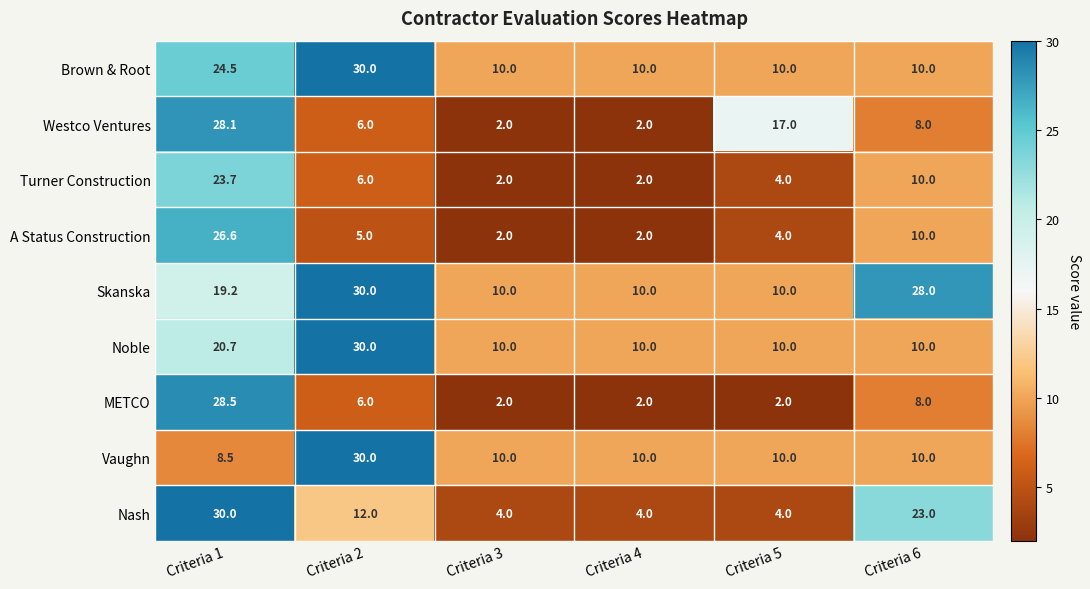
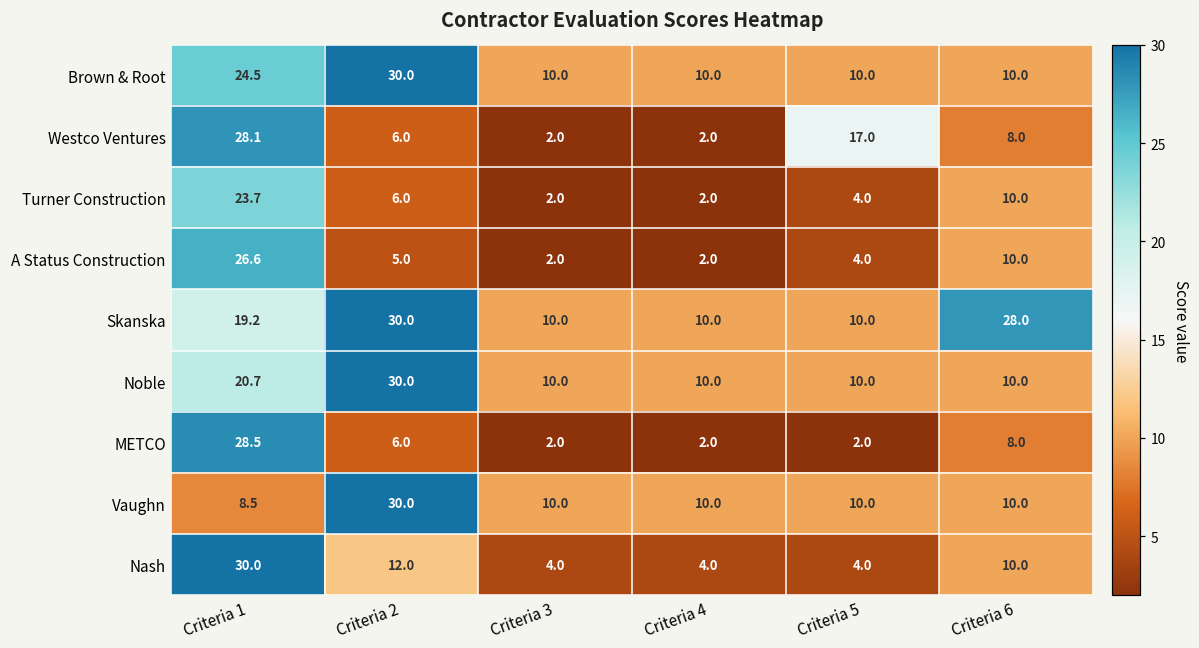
  {
    "Brown & Root": {
      "Criteria 1": 24.5,
      "Criteria 2": 30.0,
      "Criteria 3": 10.0,
      "Criteria 4": 10.0,
      "Criteria 5": 10.0,
      "Criteria 6": 10.0
    },
    "Westco Ventures": {
      "Criteria 1": 28.1,
      "Criteria 2": 6.0,
      "Criteria 3": 2.0,
      "Criteria 4": 2.0,
      "Criteria 5": 17.0,
      "Criteria 6": 8.0
    },
    "Turner Construction": {
      "Criteria 1": 23.7,
      "Criteria 2": 6.0,
      "Criteria 3": 2.0,
      "Criteria 4": 2.0,
      "Criteria 5": 4.0,
      "Criteria 6": 10.0
    },
    "A Status Construction": {
      "Criteria 1": 26.6,
      "Criteria 2": 5.0,
      "Criteria 3": 2.0,
      "Criteria 4": 2.0,
      "Criteria 5": 4.0,
      "Criteria 6": 10.0
    },
    "Skanska": {
      "Criteria 1": 19.2,
      "Criteria 2": 30.0,
      "Criteria 3": 10.0,
      "Criteria 4": 10.0,
      "Criteria 5": 10.0,
      "Criteria 6": 28.0
    },
    "Noble": {
      "Criteria 1": 20.7,
      "Criteria 2": 30.0,
      "Criteria 3": 10.0,
      "Criteria 4": 10.0,
      "Criteria 5": 10.0,
      "Criteria 6": 10.0
    },
    "METCO": {
      "Criteria 1": 28.5,
      "Criteria 2": 6.0,
      "Criteria 3": 2.0,
      "Criteria 4": 2.0,
      "Criteria 5": 2.0,
      "Criteria 6": 8.0
    },
    "Vaughn": {
      "Criteria 1": 8.5,
      "Criteria 2": 30.0,
      "Criteria 3": 10.0,
      "Criteria 4": 10.0,
      "Criteria 5": 10.0,
      "Criteria 6": 10.0
    },
    "Nash": {
      "Criteria 1": 30.0,
      "Criteria 2": 12.0,
      "Criteria 3": 4.0,
      "Criteria 4": 4.0,
      "Criteria 5": 4.0,
-     "Criteria 6": 23.0
+     "Criteria 6": 10.0
    }
  }
